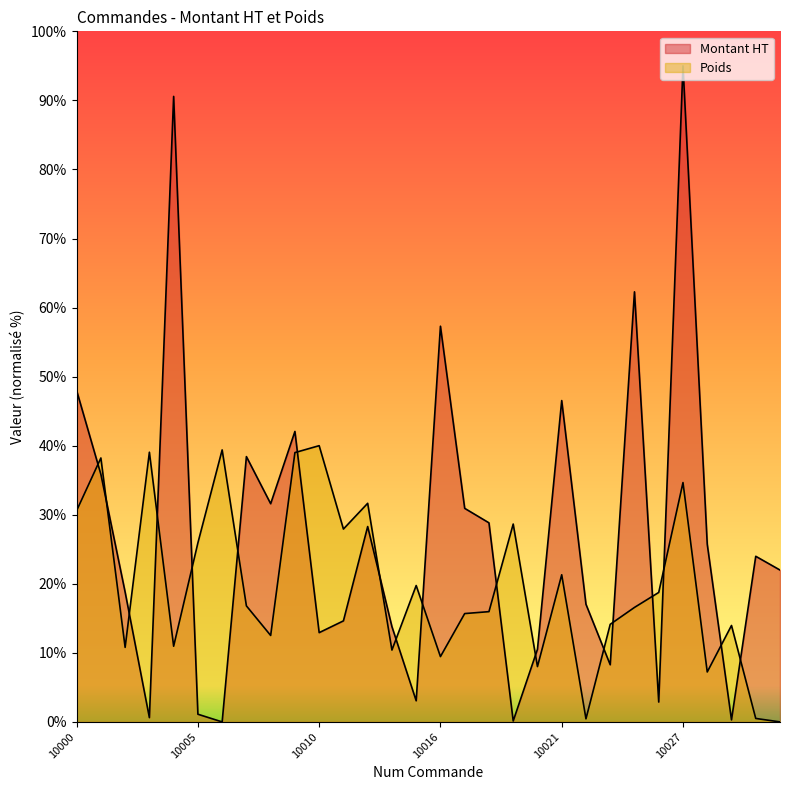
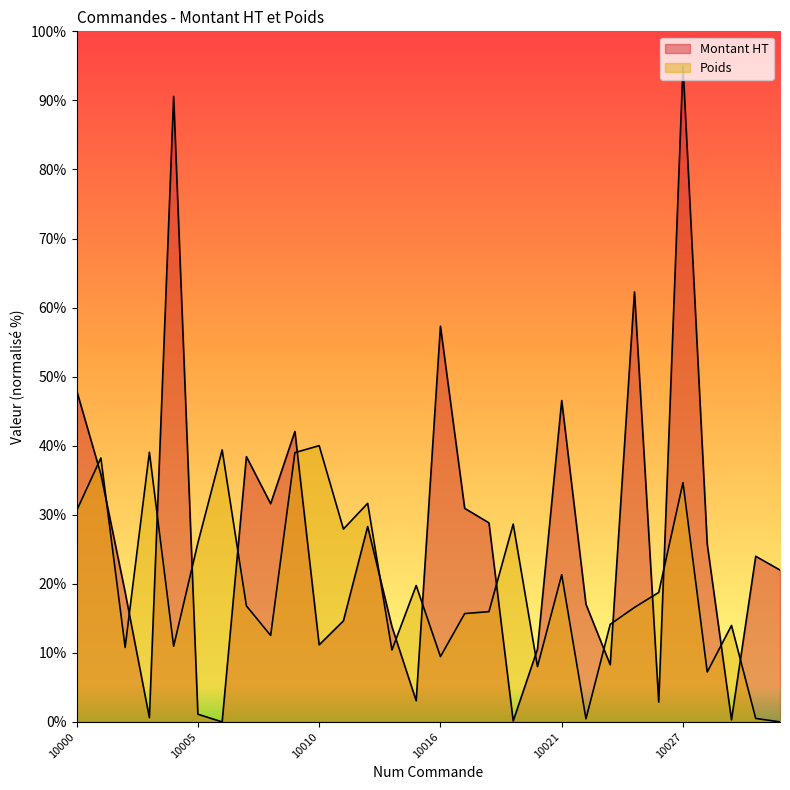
  {
    "Montant HT": {
      "10000": "48%",
      "10005": "1%",
-     "10010": "13%",
+     "10010": "11%",
      "10016": "57%",
      "10021": "47%"
    },
    "Poids": {
      "10000": "31%",
      "10005": "26%",
      "10010": "40%",
      "10016": "9%",
      "10021": "21%",
      "10027": "35%"
    }
  }
